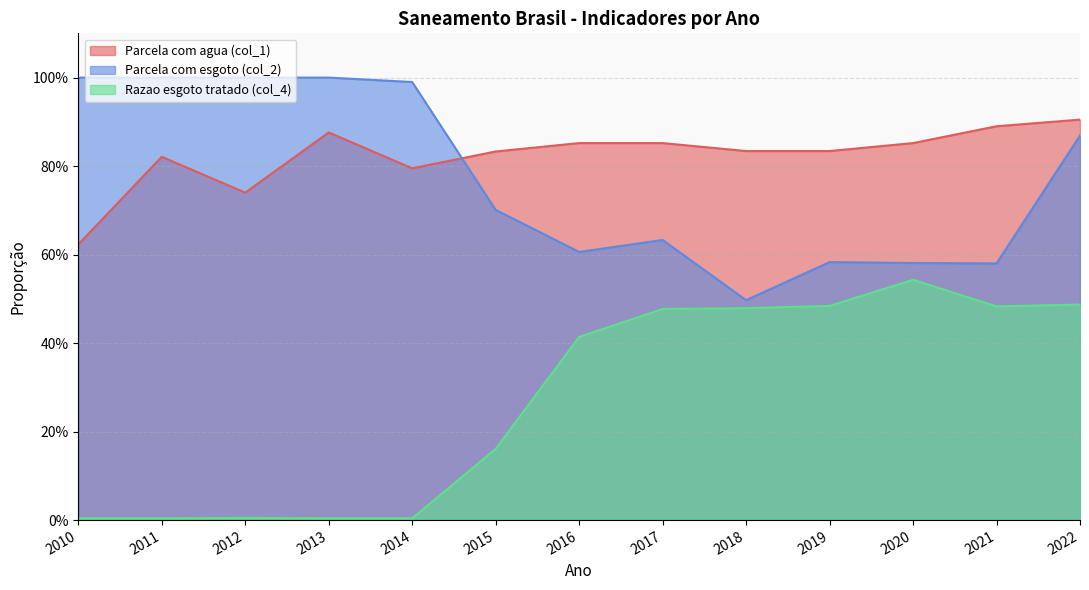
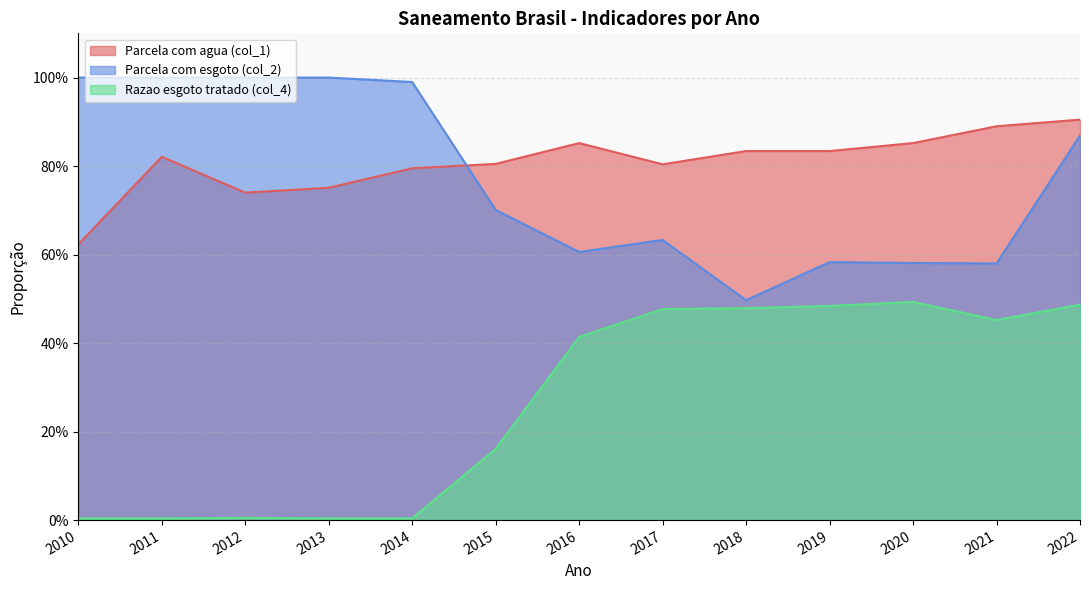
  {
    "Parcela com agua (col_1)": {
      "2010": "62%",
      "2011": "82%",
      "2012": "74%",
-     "2013": "88%",
+     "2013": "75%",
      "2014": "80%",
-     "2015": "83%",
+     "2015": "81%",
      "2016": "85%",
-     "2017": "85%",
+     "2017": "80%",
      "2018": "83%",
      "2019": "83%",
      "2020": "85%",
      "2021": "89%",
      "2022": "91%"
    },
    "Parcela com esgoto (col_2)": {
      "2010": "100%",
      "2013": "100%",
      "2014": "99%",
      "2015": "70%",
      "2016": "61%",
      "2017": "63%",
      "2018": "50%",
      "2019": "58%",
      "2020": "58%",
      "2021": "58%",
      "2022": "87%"
    },
    "Razao esgoto tratado (col_4)": {
      "2010": "0%",
      "2011": "0%",
      "2012": "1%",
      "2013": "0%",
      "2014": "0%",
      "2015": "16%",
      "2016": "41%",
      "2017": "48%",
      "2018": "48%",
      "2019": "48%",
-     "2020": "54%",
-     "2021": "48%",
+     "2020": "49%",
+     "2021": "45%",
      "2022": "49%"
    }
  }
